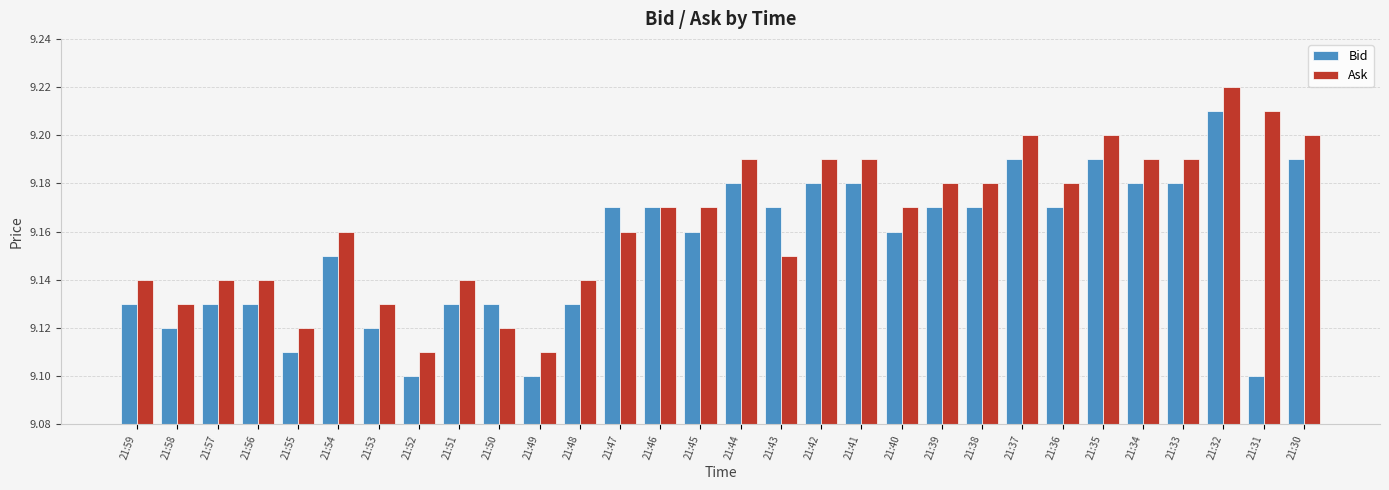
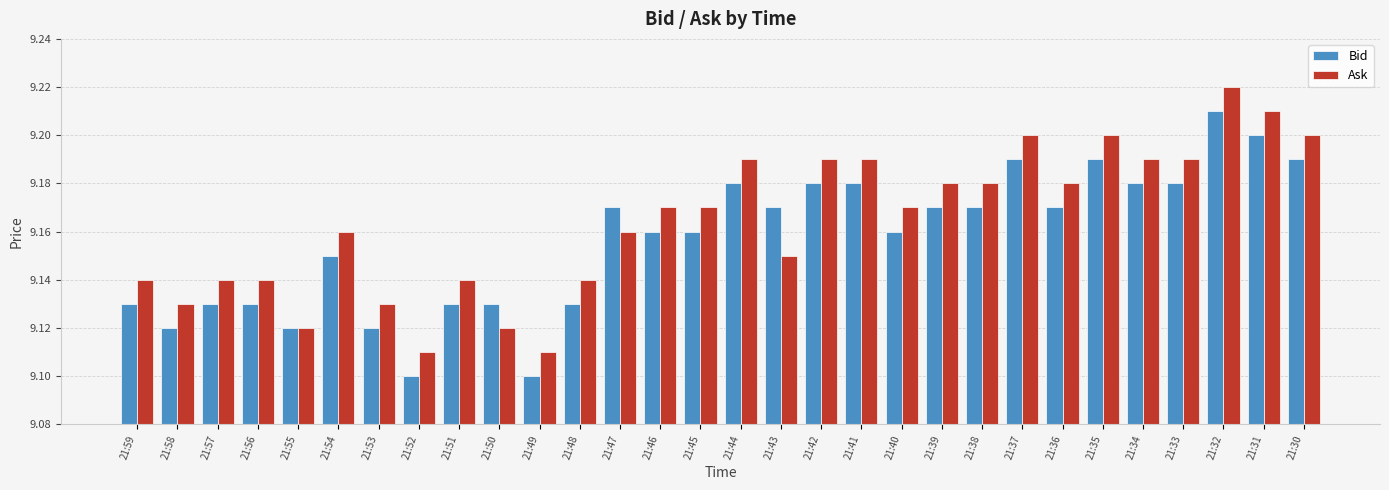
  {
    "Bid": {
      "21:59": 9.13,
      "21:58": 9.12,
      "21:57": 9.13,
      "21:56": 9.13,
-     "21:55": 9.11,
+     "21:55": 9.12,
      "21:54": 9.15,
      "21:53": 9.12,
      "21:52": 9.10,
      "21:51": 9.13,
      "21:50": 9.13,
      "21:49": 9.10,
      "21:48": 9.13,
      "21:47": 9.17,
-     "21:46": 9.17,
+     "21:46": 9.16,
      "21:45": 9.16,
      "21:44": 9.18,
      "21:43": 9.17,
      "21:42": 9.18,
      "21:41": 9.18,
      "21:40": 9.16,
      "21:39": 9.17,
      "21:38": 9.17,
      "21:37": 9.19,
      "21:36": 9.17,
      "21:35": 9.19,
      "21:34": 9.18,
      "21:33": 9.18,
      "21:32": 9.21,
-     "21:31": 9.1,
+     "21:31": 9.2,
      "21:30": 9.19
    },
    "Ask": {
      "21:59": 9.14,
      "21:58": 9.13,
      "21:57": 9.14,
      "21:56": 9.14,
      "21:55": 9.12,
      "21:54": 9.16,
      "21:53": 9.13,
      "21:52": 9.11,
      "21:51": 9.14,
      "21:50": 9.12,
      "21:49": 9.11,
      "21:48": 9.14,
      "21:47": 9.16,
      "21:46": 9.17,
      "21:45": 9.17,
      "21:44": 9.19,
      "21:43": 9.15,
      "21:42": 9.19,
      "21:41": 9.19,
      "21:40": 9.17,
      "21:39": 9.18,
      "21:38": 9.18,
      "21:37": 9.20,
      "21:36": 9.18,
      "21:35": 9.20,
      "21:34": 9.19,
      "21:33": 9.19,
      "21:32": 9.22,
      "21:31": 9.21,
      "21:30": 9.20
    }
  }
